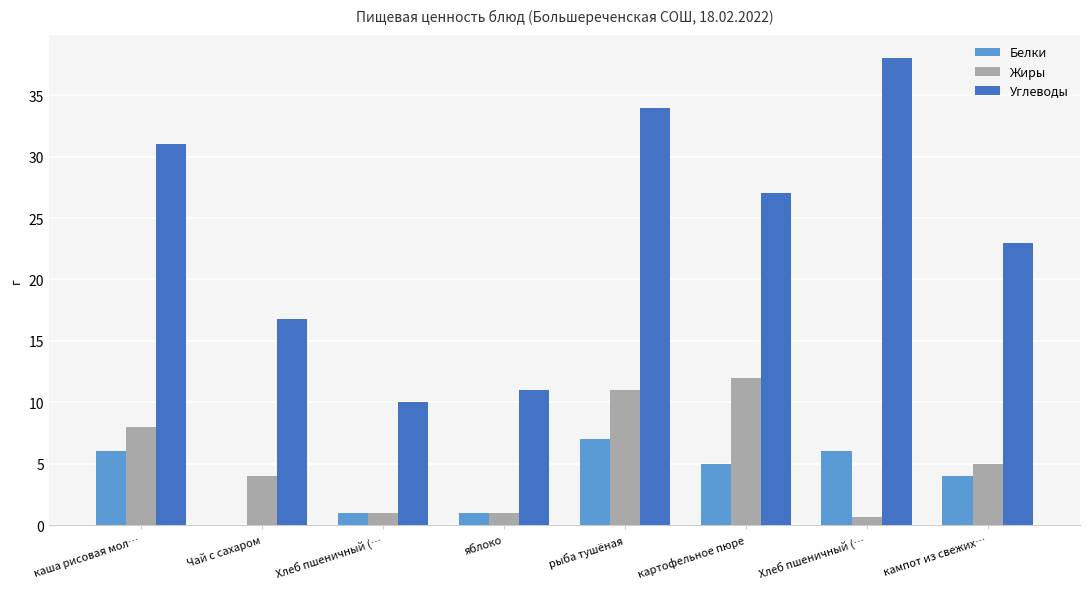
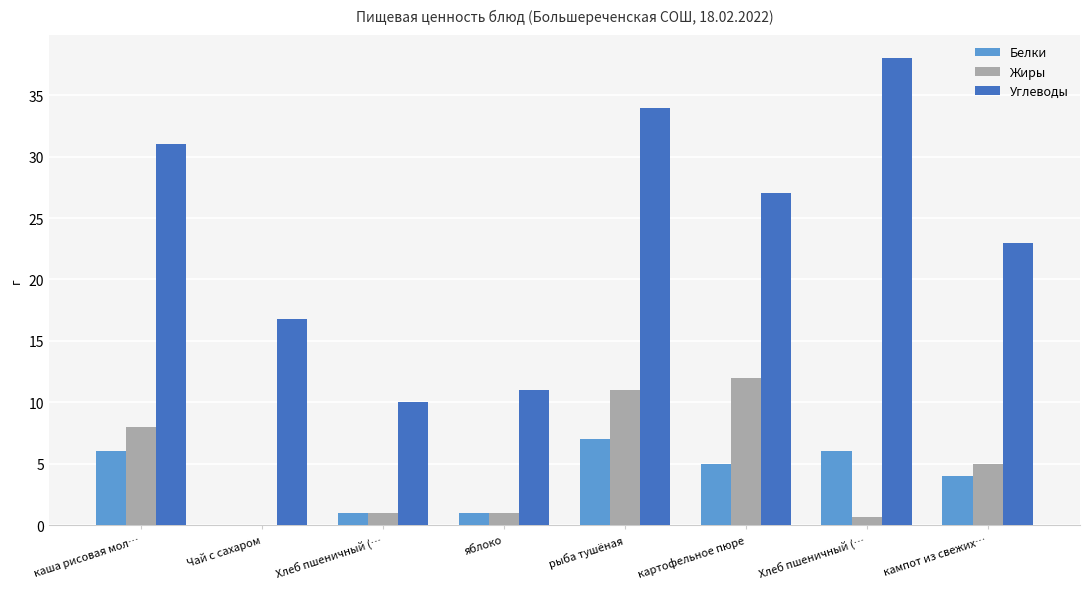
  {
    "Жиры": {
      "каша рисовая мол…": 8,
-     "Чай с сахаром": 4,
+     "Чай с сахаром": 0,
      "яблоко": 1,
      "рыба тушёная": 11,
      "картофельное пюре": 12,
      "кампот из свежих…": 5
    }
  }
